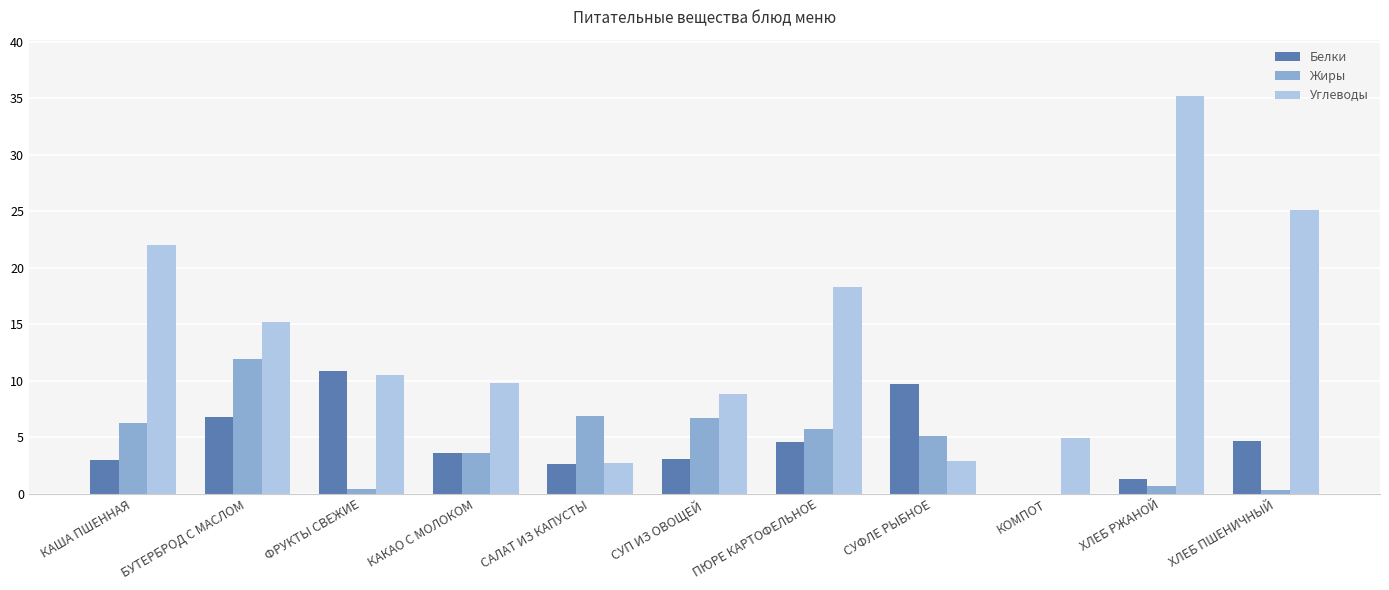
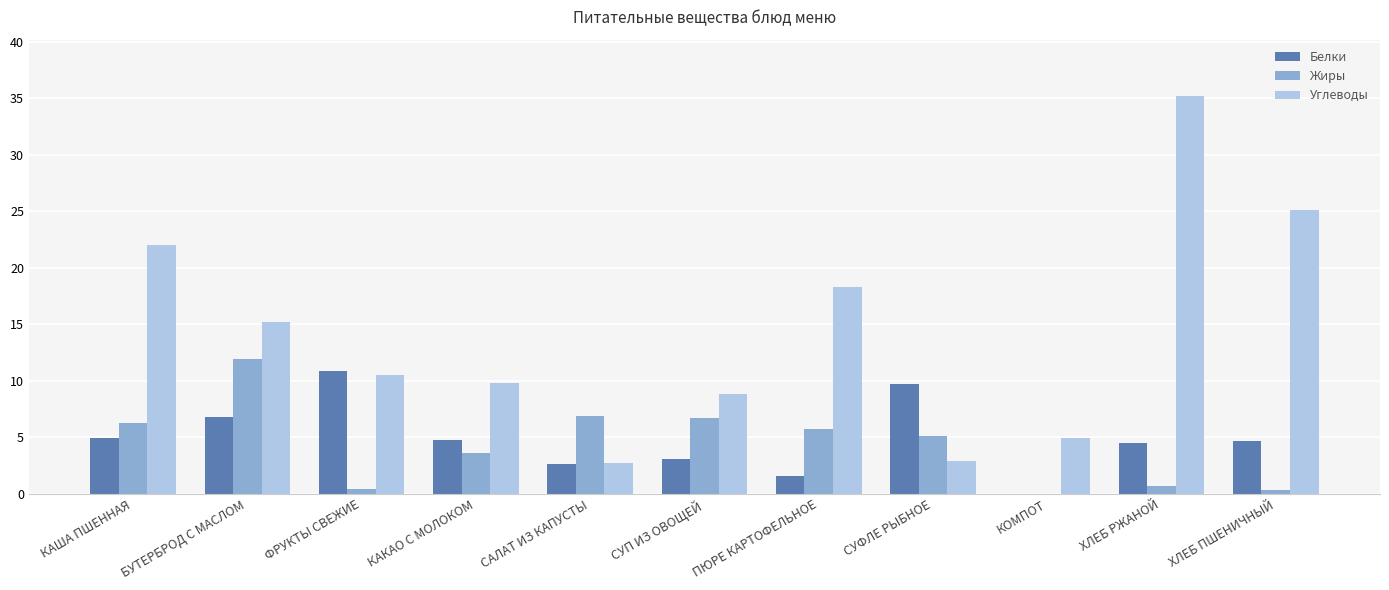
  {
    "Белки": {
-     "КАША ПШЕННАЯ": 3.0,
+     "КАША ПШЕННАЯ": 4.9,
      "БУТЕРБРОД С МАСЛОМ": 6.8,
      "ФРУКТЫ СВЕЖИЕ": 10.9,
-     "КАКАО С МОЛОКОМ": 3.6,
+     "КАКАО С МОЛОКОМ": 4.8,
      "САЛАТ ИЗ КАПУСТЫ": 2.6,
      "СУП ИЗ ОВОЩЕЙ": 3.1,
-     "ПЮРЕ КАРТОФЕЛЬНОЕ": 4.6,
+     "ПЮРЕ КАРТОФЕЛЬНОЕ": 1.6,
      "СУФЛЕ РЫБНОЕ": 9.7,
      "КОМПОТ": 0.0,
-     "ХЛЕБ РЖАНОЙ": 1.3,
+     "ХЛЕБ РЖАНОЙ": 4.5,
      "ХЛЕБ ПШЕНИЧНЫЙ": 4.7
    }
  }
